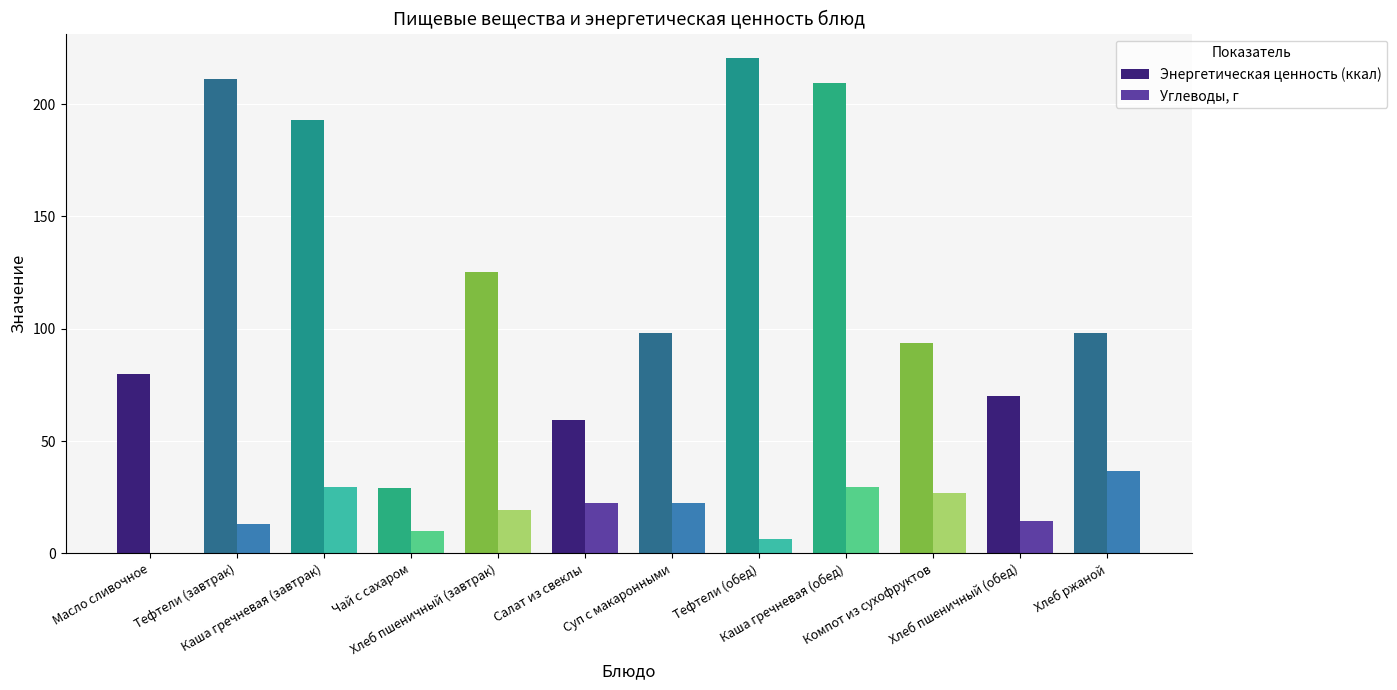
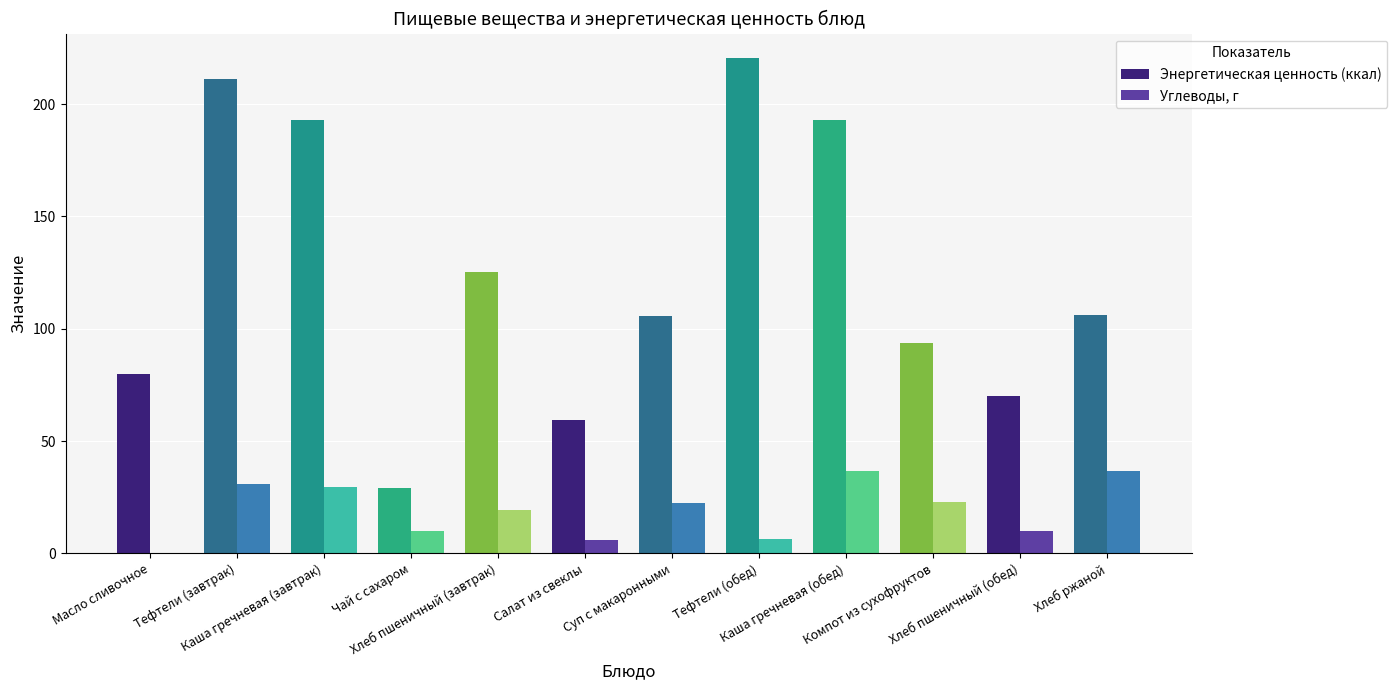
  {
    "Энергетическая ценность (ккал)": {
      "Масло сливочное": 80,
      "Тефтели (завтрак)": 211,
      "Каша гречневая (завтрак)": 193,
      "Чай с сахаром": 29,
      "Хлеб пшеничный (завтрак)": 125,
      "Салат из свеклы": 60,
-     "Суп с макаронными": 98,
+     "Суп с макаронными": 106,
      "Тефтели (обед)": 220,
-     "Каша гречневая (обед)": 210,
+     "Каша гречневая (обед)": 193,
      "Компот из сухофруктов": 94,
      "Хлеб пшеничный (обед)": 70,
-     "Хлеб ржаной": 98
+     "Хлеб ржаной": 106
    },
    "Углеводы, г": {
-     "Тефтели (завтрак)": 13,
+     "Тефтели (завтрак)": 31,
      "Каша гречневая (завтрак)": 30,
      "Чай с сахаром": 10,
      "Хлеб пшеничный (завтрак)": 19,
-     "Салат из свеклы": 23,
+     "Салат из свеклы": 6,
      "Суп с макаронными": 23,
      "Тефтели (обед)": 6,
-     "Каша гречневая (обед)": 30,
-     "Компот из сухофруктов": 27,
-     "Хлеб пшеничный (обед)": 14,
+     "Каша гречневая (обед)": 37,
+     "Компот из сухофруктов": 23,
+     "Хлеб пшеничный (обед)": 10,
      "Хлеб ржаной": 37
    }
  }
